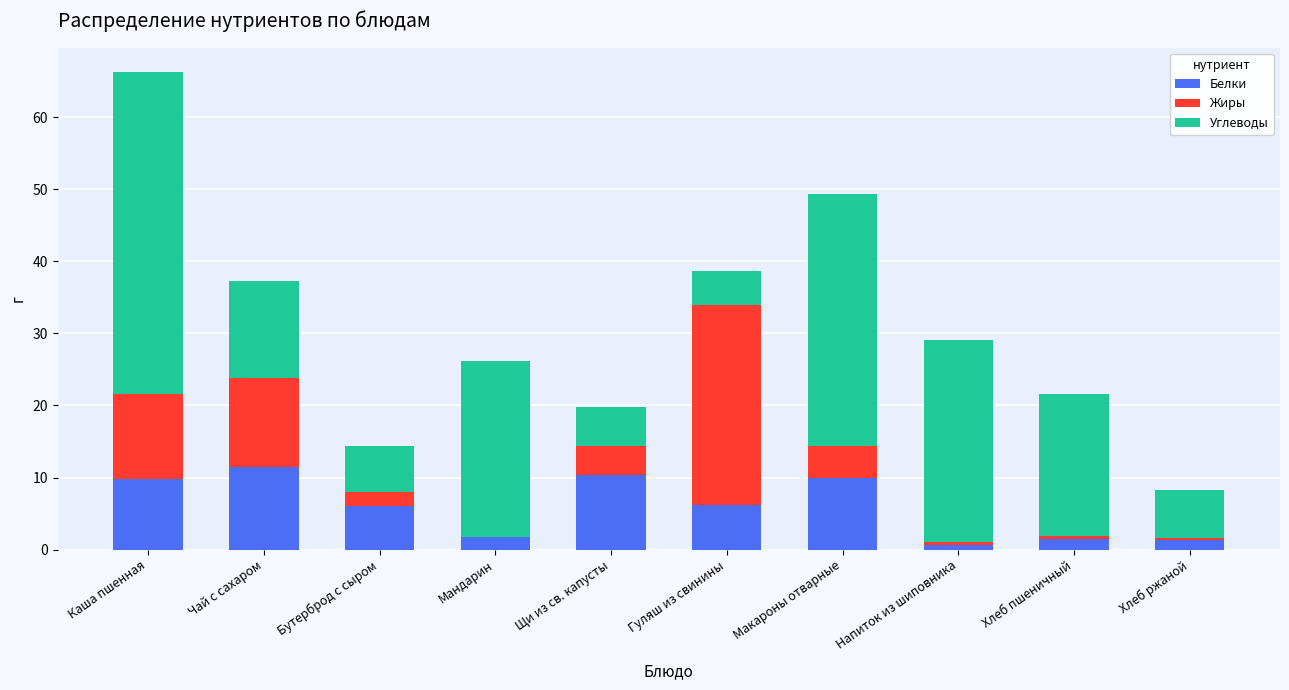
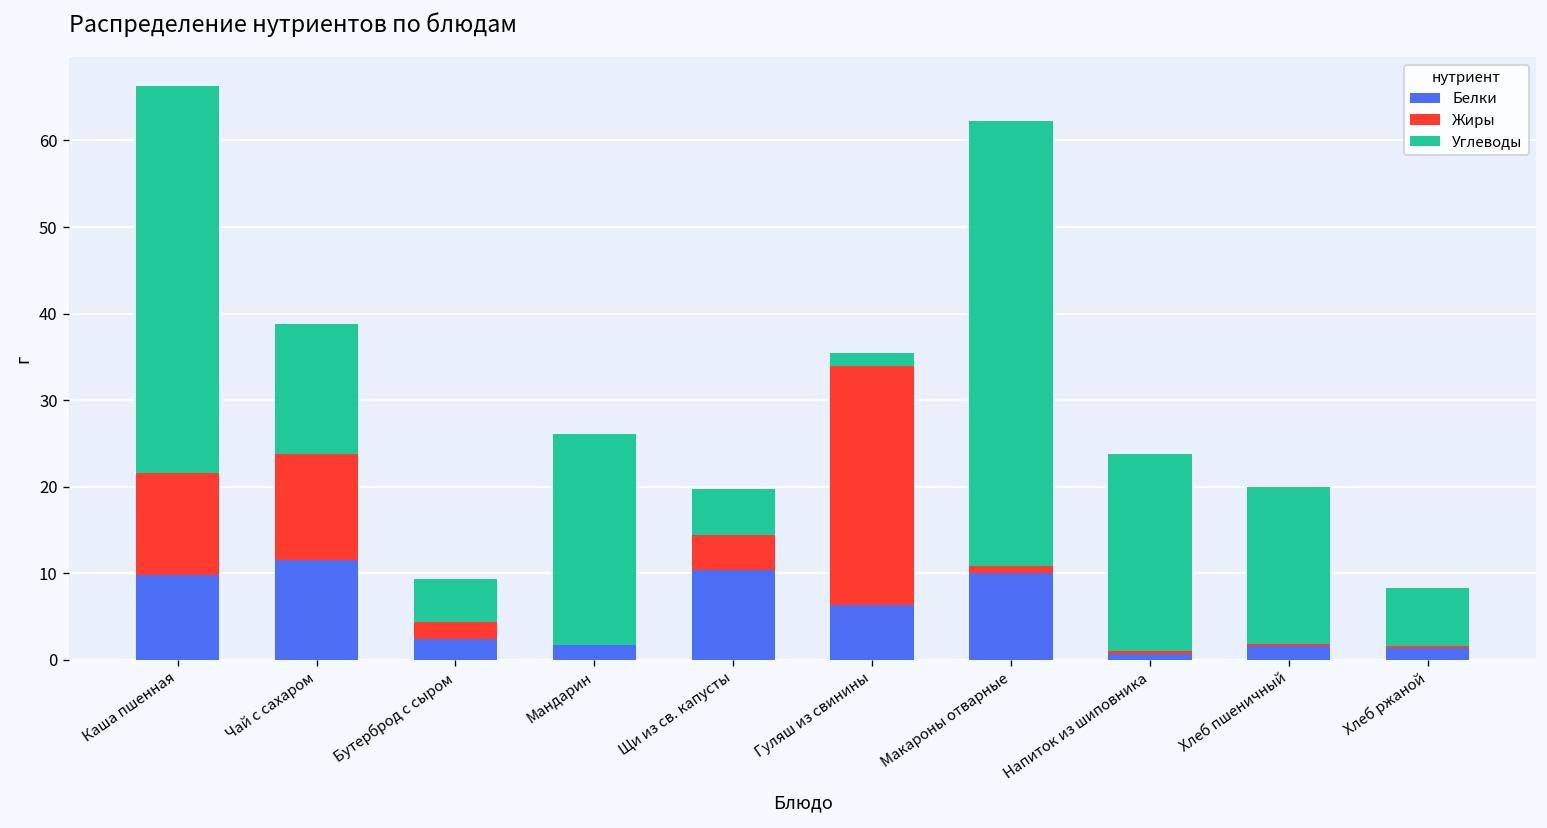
  {
    "Белки": {
      "Каша пшенная": 10,
      "Чай с сахаром": 12,
-     "Бутерброд с сыром": 6,
+     "Бутерброд с сыром": 2,
      "Мандарин": 2,
      "Щи из св. капусты": 10,
      "Гуляш из свинины": 6,
      "Макароны отварные": 10,
      "Напиток из шиповника": 1,
      "Хлеб пшеничный": 2,
      "Хлеб ржаной": 1
    },
    "Жиры": {
      "Каша пшенная": 12,
      "Чай с сахаром": 12,
      "Бутерброд с сыром": 2,
      "Мандарин": 0,
      "Щи из св. капусты": 4,
      "Гуляш из свинины": 28,
-     "Макароны отварные": 4
+     "Макароны отварные": 1
    },
    "Углеводы": {
      "Каша пшенная": 45,
-     "Чай с сахаром": 13,
-     "Бутерброд с сыром": 6,
+     "Чай с сахаром": 15,
+     "Бутерброд с сыром": 5,
      "Мандарин": 24,
      "Щи из св. капусты": 5,
-     "Гуляш из свинины": 5,
-     "Макароны отварные": 35,
-     "Напиток из шиповника": 28,
-     "Хлеб пшеничный": 20,
+     "Гуляш из свинины": 1,
+     "Макароны отварные": 51,
+     "Напиток из шиповника": 23,
+     "Хлеб пшеничный": 18,
      "Хлеб ржаной": 7
    }
  }
